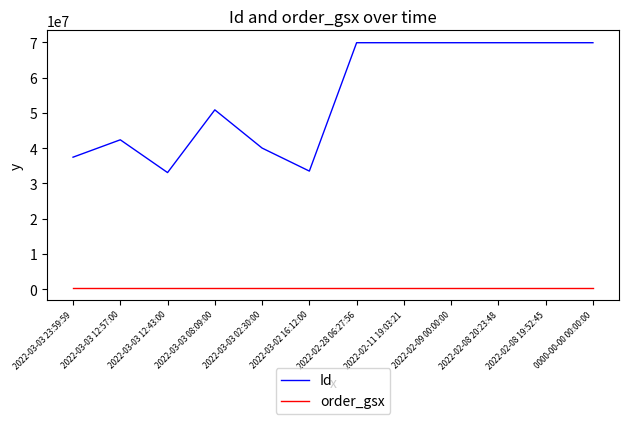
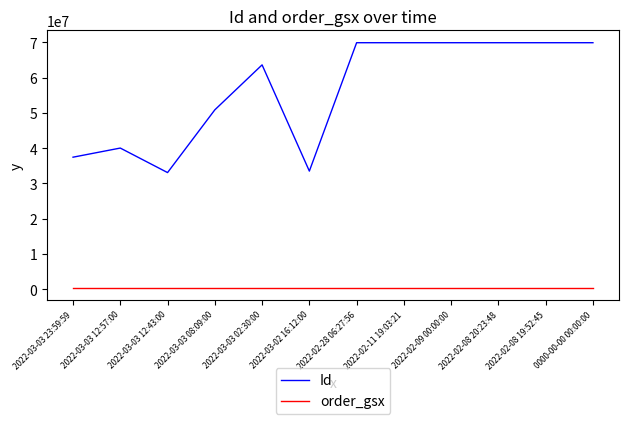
  {
    "Id": {
      "2022-03-03 23:59:59": 37000000,
-     "2022-03-03 12:57:00": 42000000,
+     "2022-03-03 12:57:00": 40000000,
      "2022-03-03 12:43:00": 33000000,
      "2022-03-03 08:09:00": 51000000,
-     "2022-03-03 02:30:00": 40000000,
+     "2022-03-03 02:30:00": 64000000,
      "2022-03-02 16:12:00": 34000000,
      "2022-02-28 06:27:56": 70000000,
      "2022-02-11 19:03:21": 70000000,
      "2022-02-09 00:00:00": 70000000,
      "2022-02-08 20:23:48": 70000000,
      "2022-02-08 19:52:45": 70000000,
      "0000-00-00 00:00:00": 70000000
    },
    "order_gsx": {
      "2022-03-03 23:59:59": 1000000,
      "2022-03-03 12:57:00": 1000000,
      "2022-03-03 12:43:00": 1000000,
      "2022-03-03 08:09:00": 1000000,
      "2022-03-03 02:30:00": 1000000,
      "2022-03-02 16:12:00": 1000000,
      "2022-02-28 06:27:56": 1000000,
      "2022-02-11 19:03:21": 1000000,
      "2022-02-09 00:00:00": 1000000,
      "2022-02-08 20:23:48": 1000000,
      "2022-02-08 19:52:45": 1000000,
      "0000-00-00 00:00:00": 1000000
    }
  }
